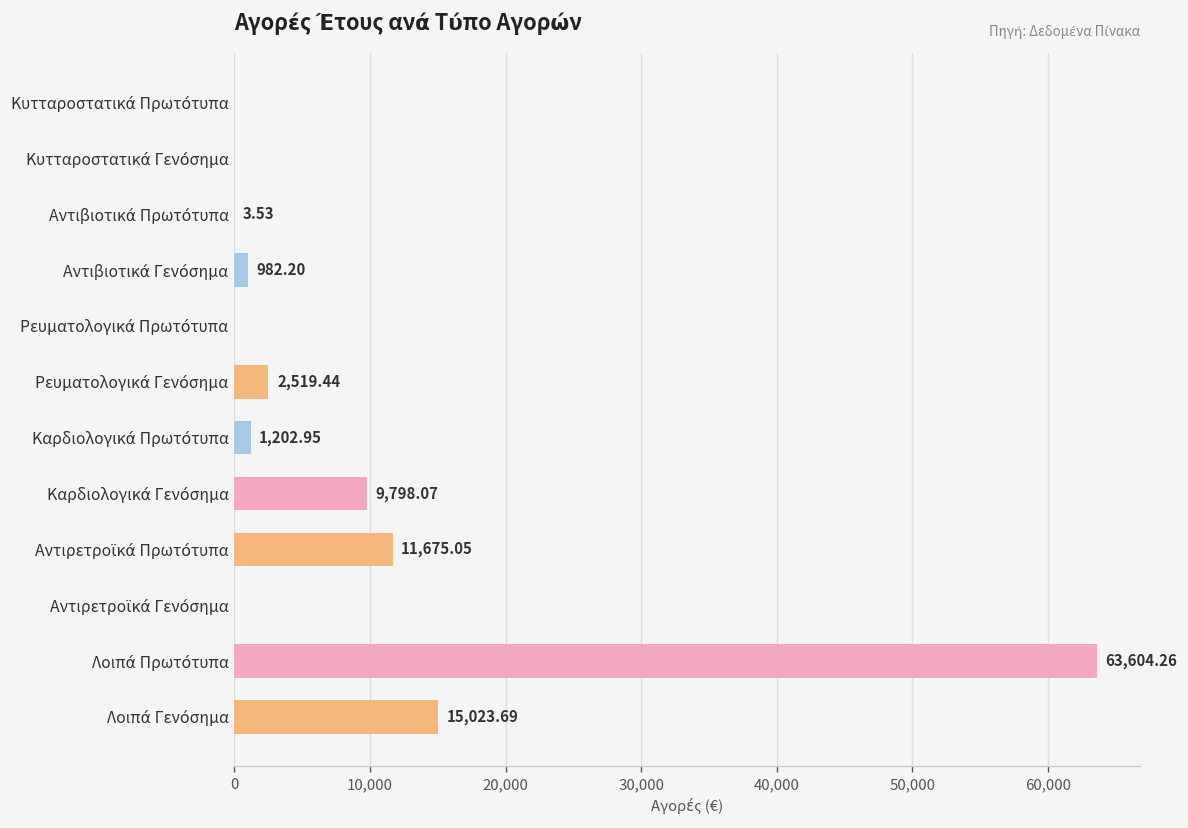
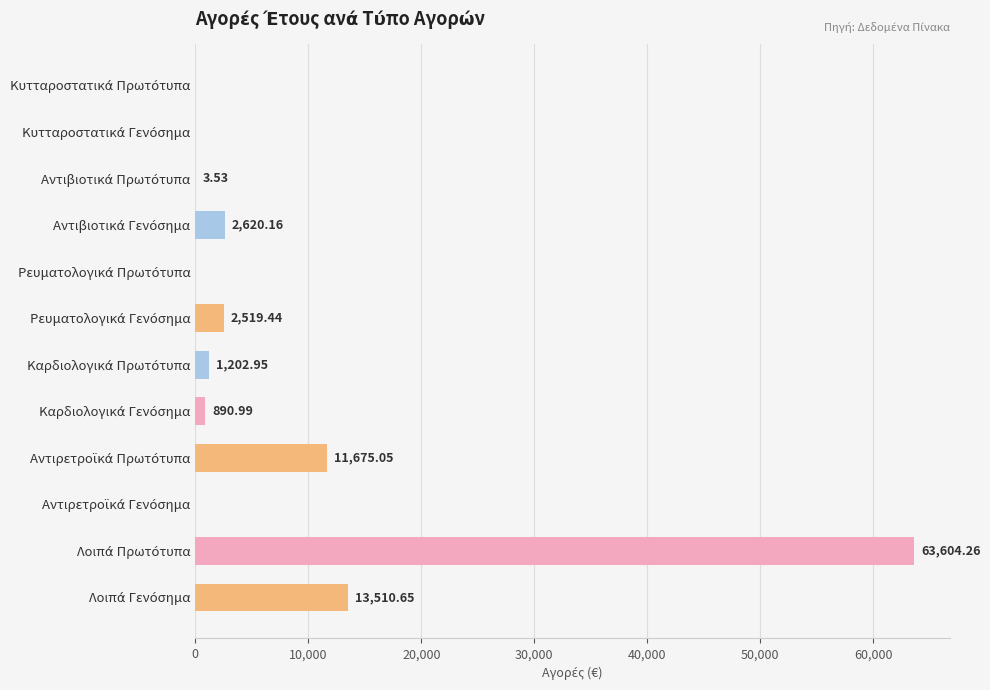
  {
    "Αντιβιοτικά Πρωτότυπα": "3.53",
-   "Αντιβιοτικά Γενόσημα": "982.20",
+   "Αντιβιοτικά Γενόσημα": "2,620.16",
    "Ρευματολογικά Γενόσημα": "2,519.44",
    "Καρδιολογικά Πρωτότυπα": "1,202.95",
-   "Καρδιολογικά Γενόσημα": "9,798.07",
+   "Καρδιολογικά Γενόσημα": "890.99",
    "Αντιρετροϊκά Πρωτότυπα": "11,675.05",
    "Λοιπά Πρωτότυπα": "63,604.26",
-   "Λοιπά Γενόσημα": "15,023.69"
+   "Λοιπά Γενόσημα": "13,510.65"
  }
